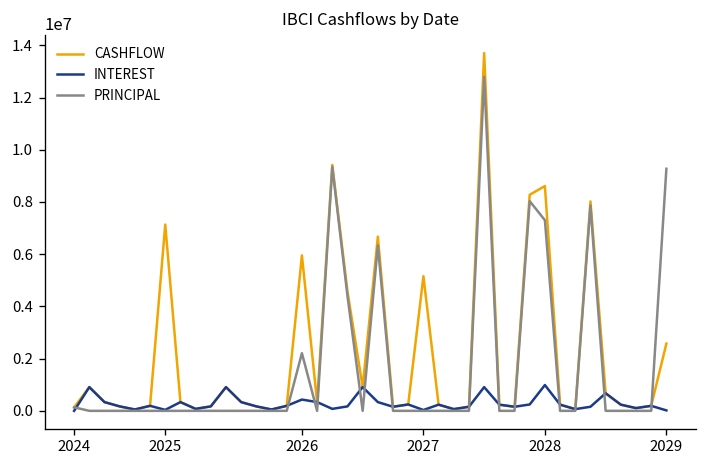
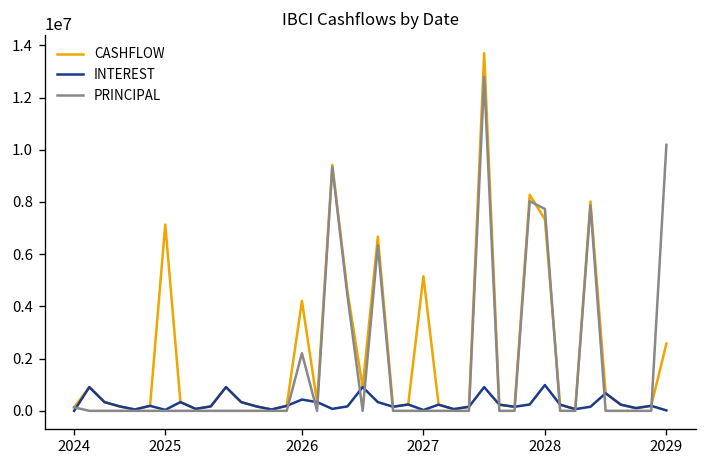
  {
    "CASHFLOW": {
      "2025": 7100000,
-     "2026": 6000000,
+     "2026": 4200000,
      "2027": 5200000,
-     "2028": 8600000,
+     "2028": 7300000,
      "2029": 2600000
    },
    "INTEREST": {
      "2024": 0,
      "2026": 400000,
      "2028": 1000000,
      "2029": 0
    },
    "PRINCIPAL": {
      "2026": 2200000,
-     "2028": 7300000,
-     "2029": 9300000
+     "2028": 7700000,
+     "2029": 10200000
    }
  }
